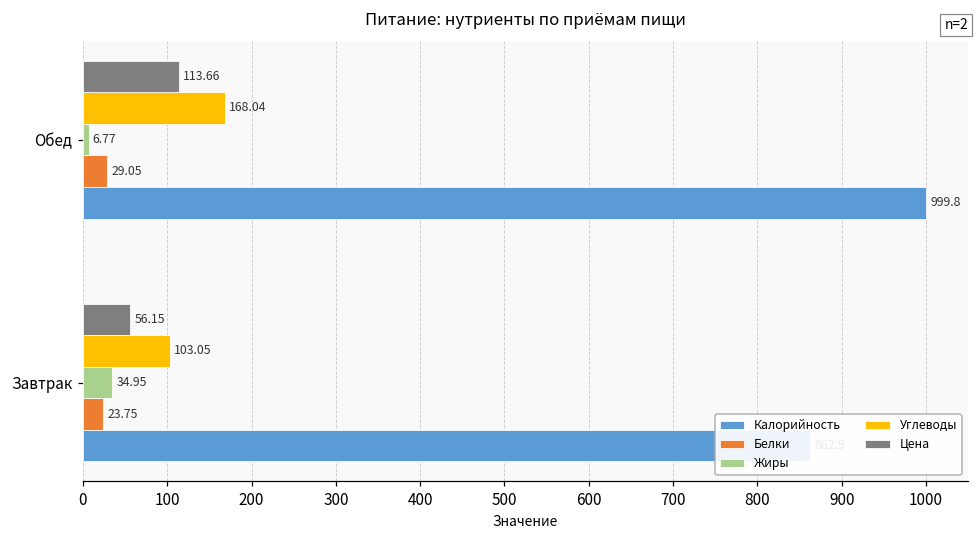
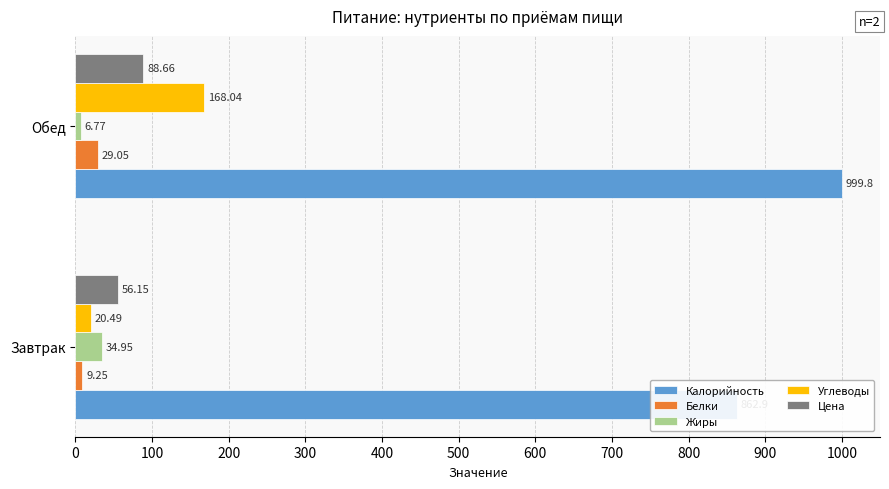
  {
    "Калорийность": {
      "Обед": 999.8
    },
    "Белки": {
      "Обед": 29.05,
-     "Завтрак": 23.75
+     "Завтрак": 9.25
    },
    "Жиры": {
      "Обед": 6.77,
      "Завтрак": 34.95
    },
    "Углеводы": {
      "Обед": 168.04,
-     "Завтрак": 103.05
+     "Завтрак": 20.49
    },
    "Цена": {
-     "Обед": 113.66,
+     "Обед": 88.66,
      "Завтрак": 56.15
    }
  }
